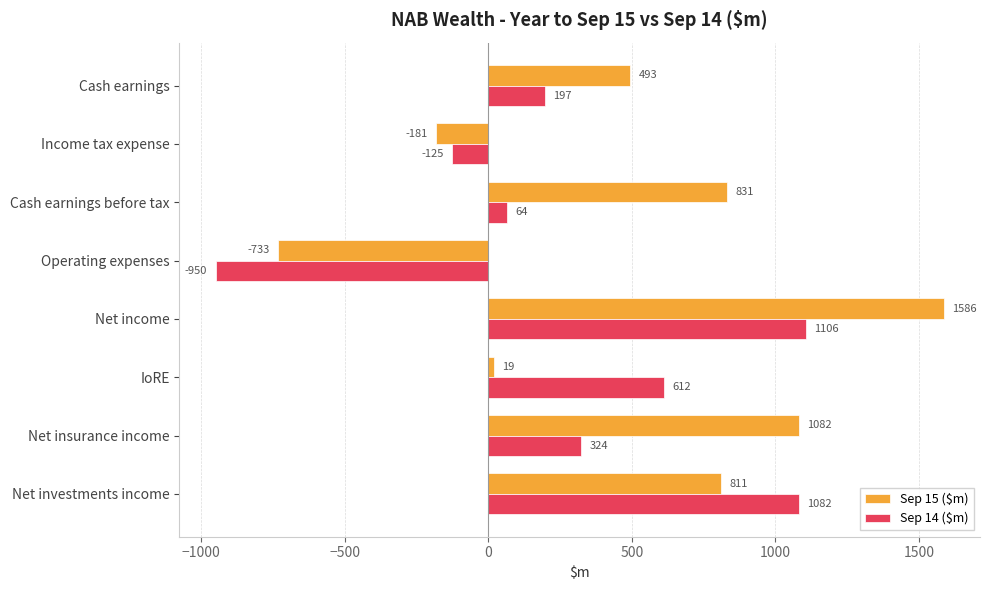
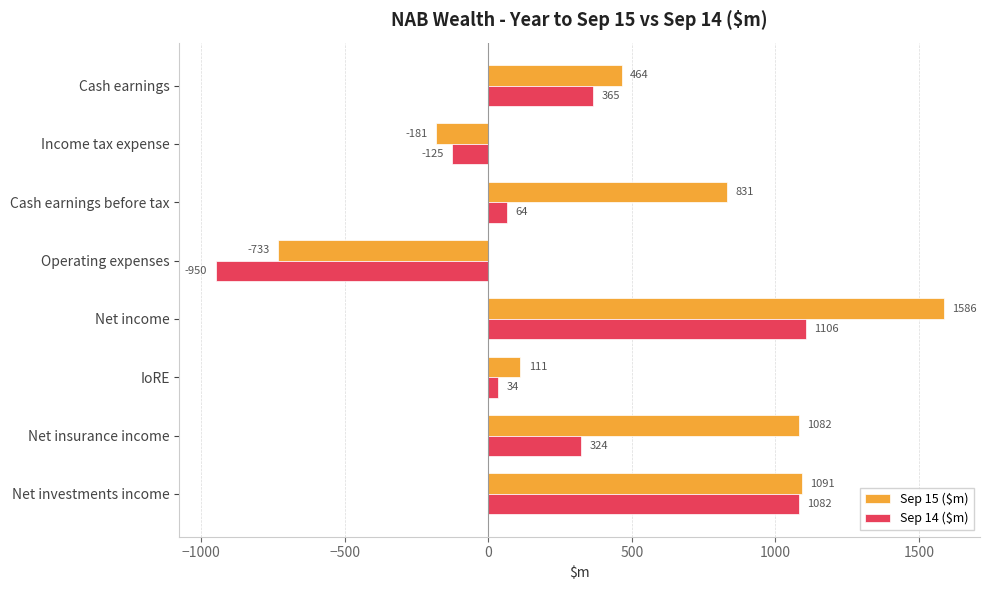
  {
    "Sep 15 ($m)": {
-     "Cash earnings": 493,
+     "Cash earnings": 464,
      "Income tax expense": -181,
      "Cash earnings before tax": 831,
      "Operating expenses": -733,
      "Net income": 1586,
-     "IoRE": 19,
+     "IoRE": 111,
      "Net insurance income": 1082,
-     "Net investments income": 811
+     "Net investments income": 1091
    },
    "Sep 14 ($m)": {
-     "Cash earnings": 197,
+     "Cash earnings": 365,
      "Income tax expense": -125,
      "Cash earnings before tax": 64,
      "Operating expenses": -950,
      "Net income": 1106,
-     "IoRE": 612,
+     "IoRE": 34,
      "Net insurance income": 324,
      "Net investments income": 1082
    }
  }
